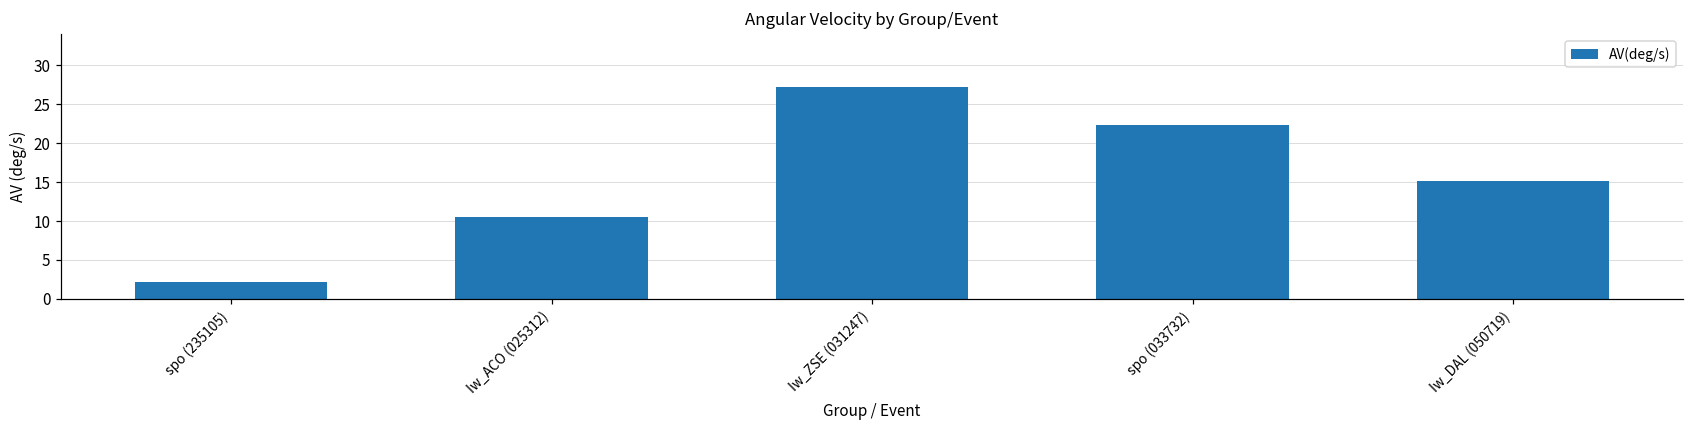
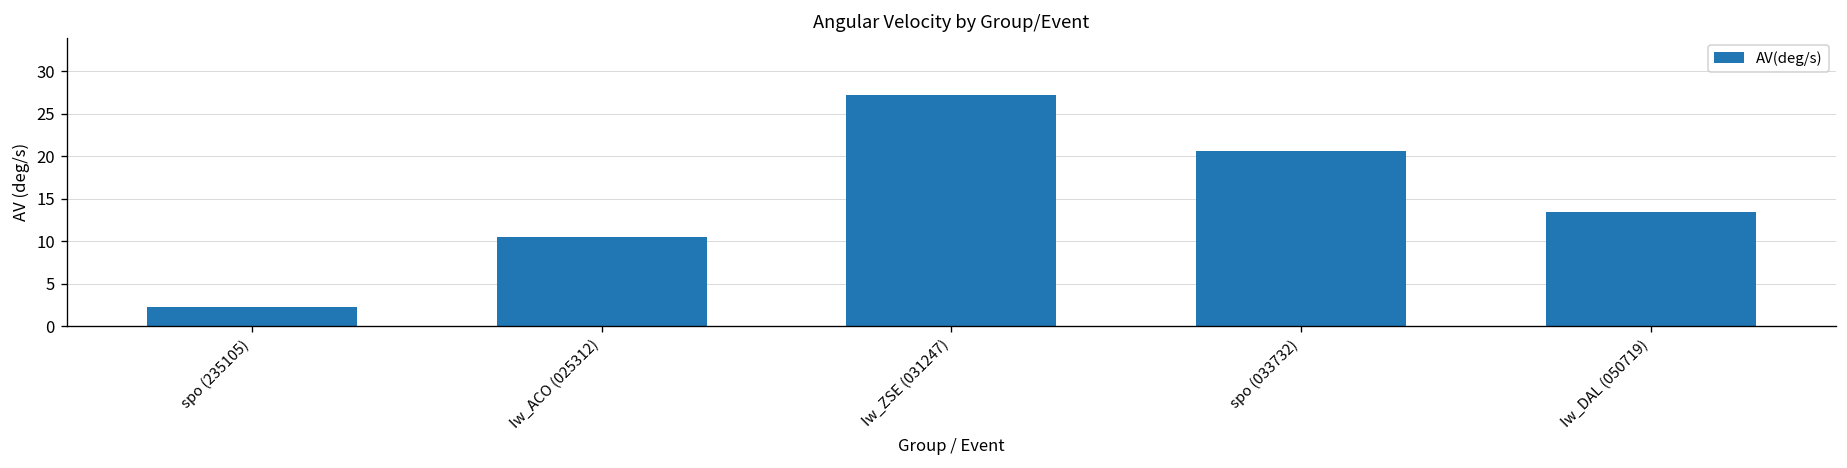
  {
    "spo (235105)": 2,
    "Iw_ACO (025312)": 10,
    "Iw_ZSE (031247)": 27,
-   "spo (033732)": 22,
-   "Iw_DAL (050719)": 15
+   "spo (033732)": 21,
+   "Iw_DAL (050719)": 13
  }
